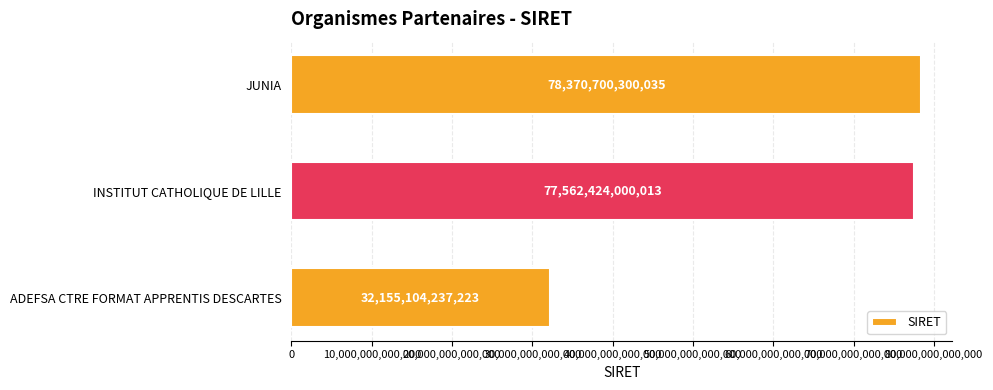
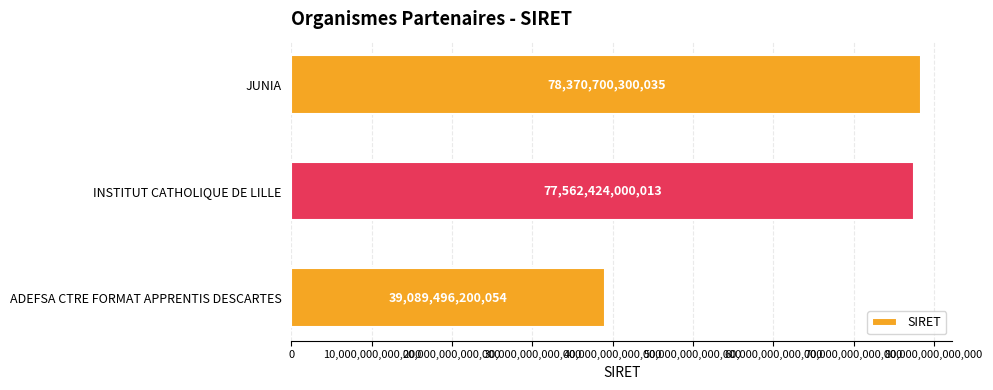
  {
    "JUNIA": "78,370,700,300,035",
    "INSTITUT CATHOLIQUE DE LILLE": "77,562,424,000,013",
-   "ADEFSA CTRE FORMAT APPRENTIS DESCARTES": "32,155,104,237,223"
+   "ADEFSA CTRE FORMAT APPRENTIS DESCARTES": "39,089,496,200,054"
  }
